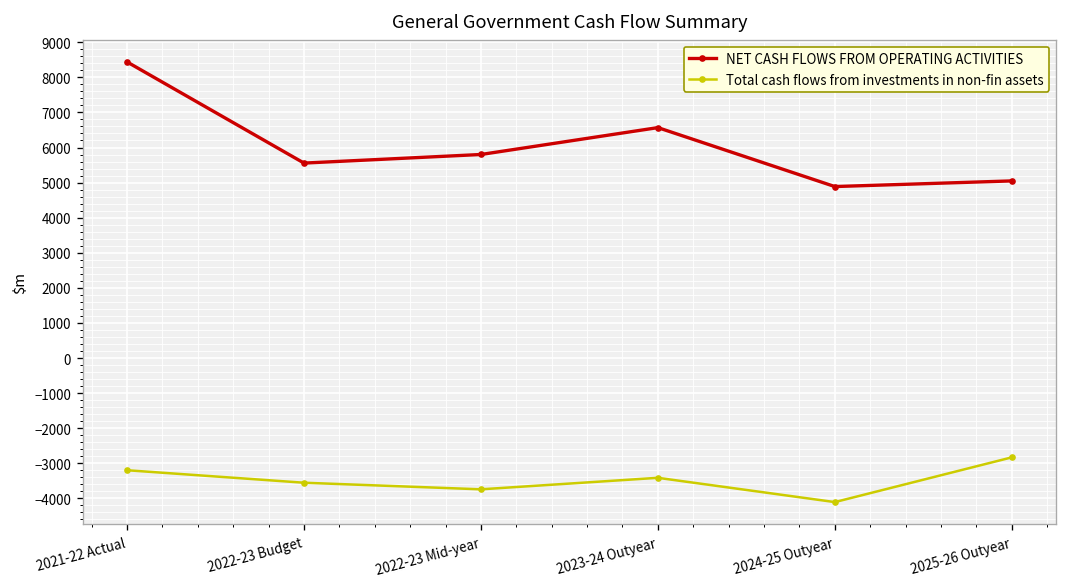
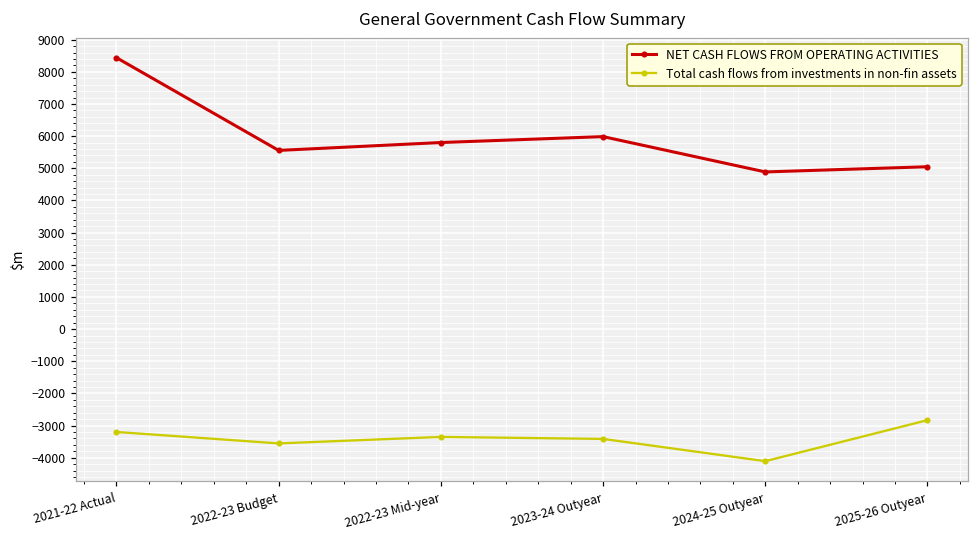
  {
    "NET CASH FLOWS FROM OPERATING ACTIVITIES": {
      "2021-22 Actual": 8400,
      "2022-23 Budget": 5600,
      "2022-23 Mid-year": 5800,
-     "2023-24 Outyear": 6600,
+     "2023-24 Outyear": 6000,
      "2024-25 Outyear": 4900,
      "2025-26 Outyear": 5000
    },
    "Total cash flows from investments in non-fin assets": {
      "2021-22 Actual": -3200,
      "2022-23 Budget": -3600,
-     "2022-23 Mid-year": -3700,
+     "2022-23 Mid-year": -3400,
      "2023-24 Outyear": -3400,
      "2024-25 Outyear": -4100,
      "2025-26 Outyear": -2800
    }
  }
